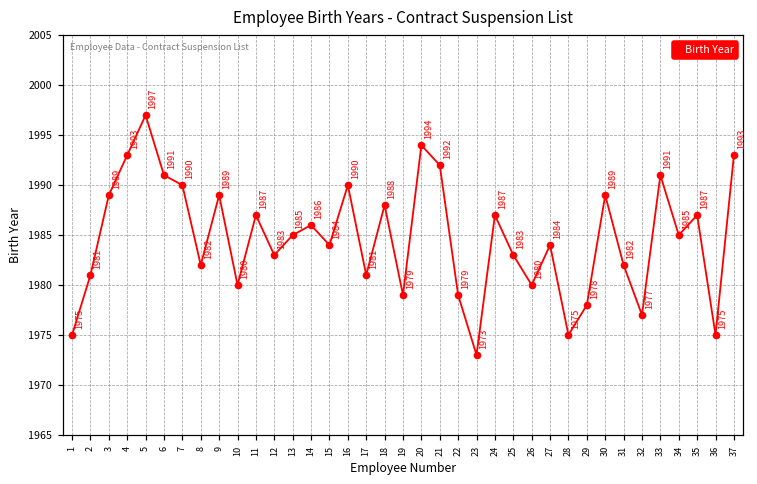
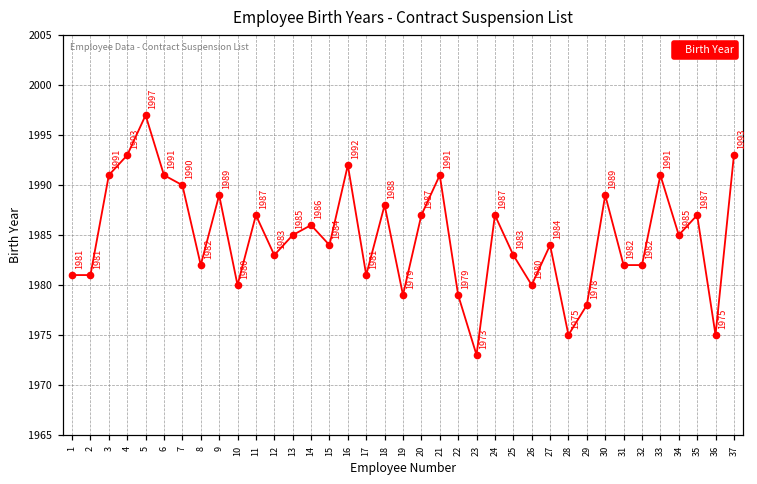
  {
-   "1": 1975,
+   "1": 1981,
    "2": 1981,
-   "3": 1989,
+   "3": 1991,
    "4": 1993,
    "5": 1997,
    "6": 1991,
    "7": 1990,
    "8": 1982,
    "9": 1989,
    "10": 1980,
    "11": 1987,
    "12": 1983,
    "13": 1985,
    "14": 1986,
    "15": 1984,
-   "16": 1990,
+   "16": 1992,
    "17": 1981,
    "18": 1988,
    "19": 1979,
-   "20": 1994,
-   "21": 1992,
+   "20": 1987,
+   "21": 1991,
    "22": 1979,
    "23": 1973,
    "24": 1987,
    "25": 1983,
    "26": 1980,
    "27": 1984,
    "28": 1975,
    "29": 1978,
    "30": 1989,
    "31": 1982,
-   "32": 1977,
+   "32": 1982,
    "33": 1991,
    "34": 1985,
    "35": 1987,
    "36": 1975,
    "37": 1993
  }
